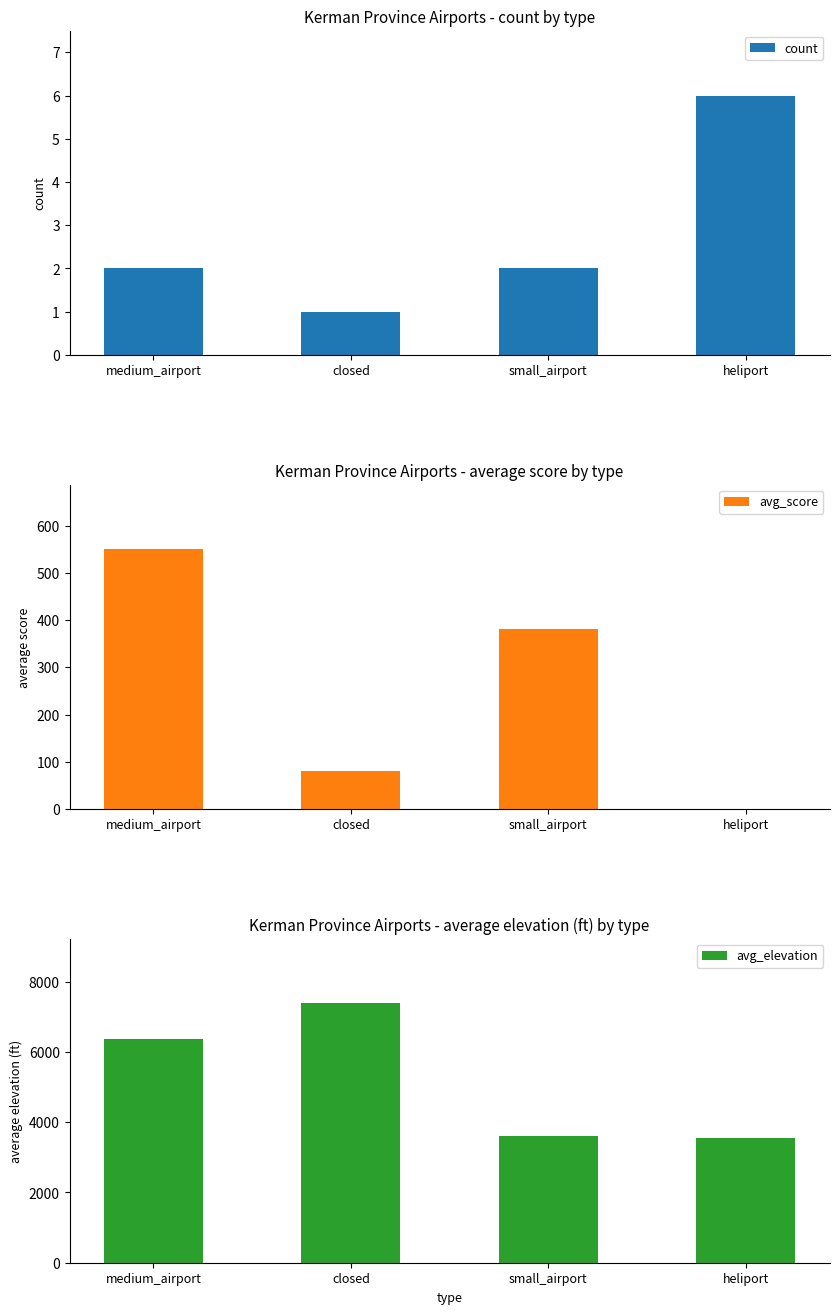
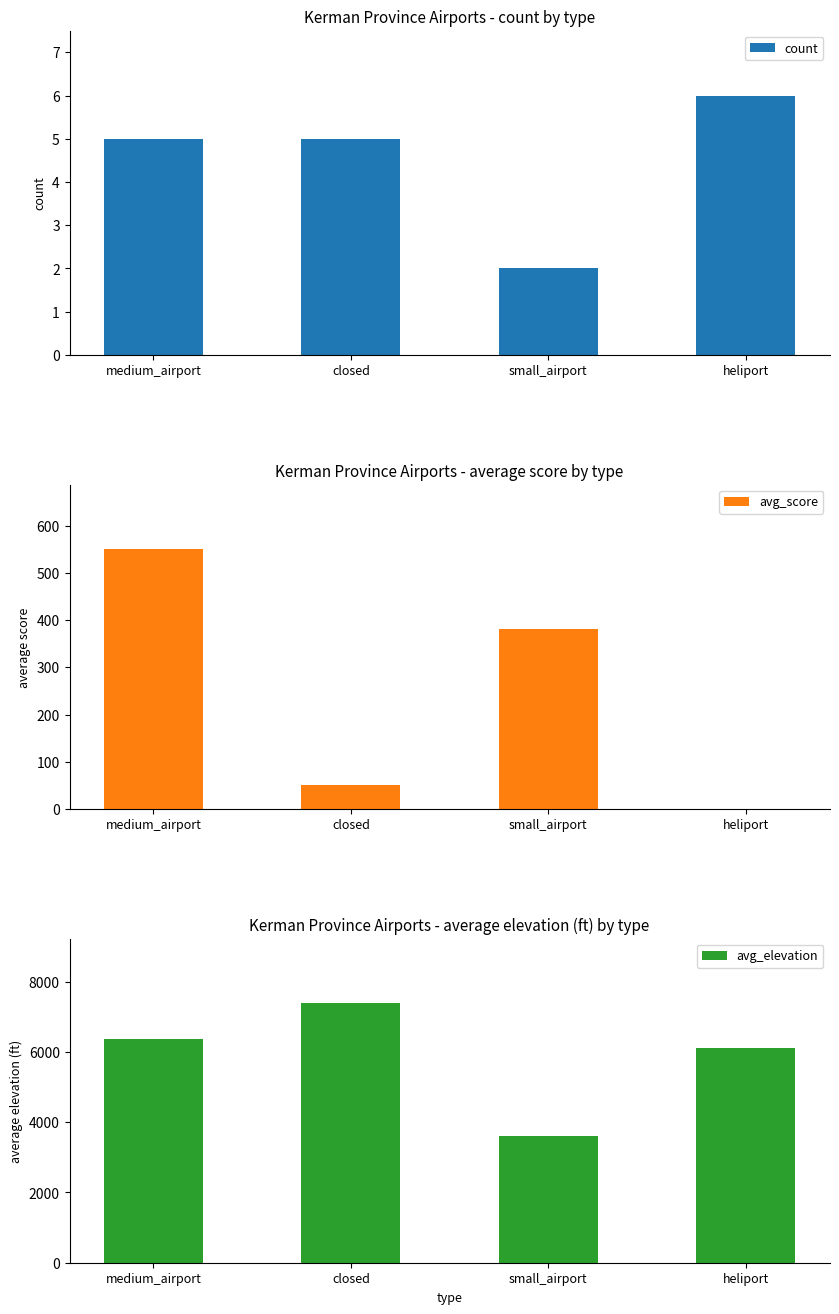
  {
    "Kerman Province Airports - count by type": {
-     "medium_airport": 2,
-     "closed": 1,
+     "medium_airport": 5,
+     "closed": 5,
      "small_airport": 2,
      "heliport": 6
    },
    "Kerman Province Airports - average score by type": {
      "medium_airport": 550,
-     "closed": 80,
+     "closed": 50,
      "small_airport": 380,
      "heliport": 0
    },
    "Kerman Province Airports - average elevation (ft) by type": {
      "medium_airport": 6400,
      "closed": 7400,
      "small_airport": 3600,
-     "heliport": 3500
+     "heliport": 6100
    }
  }
